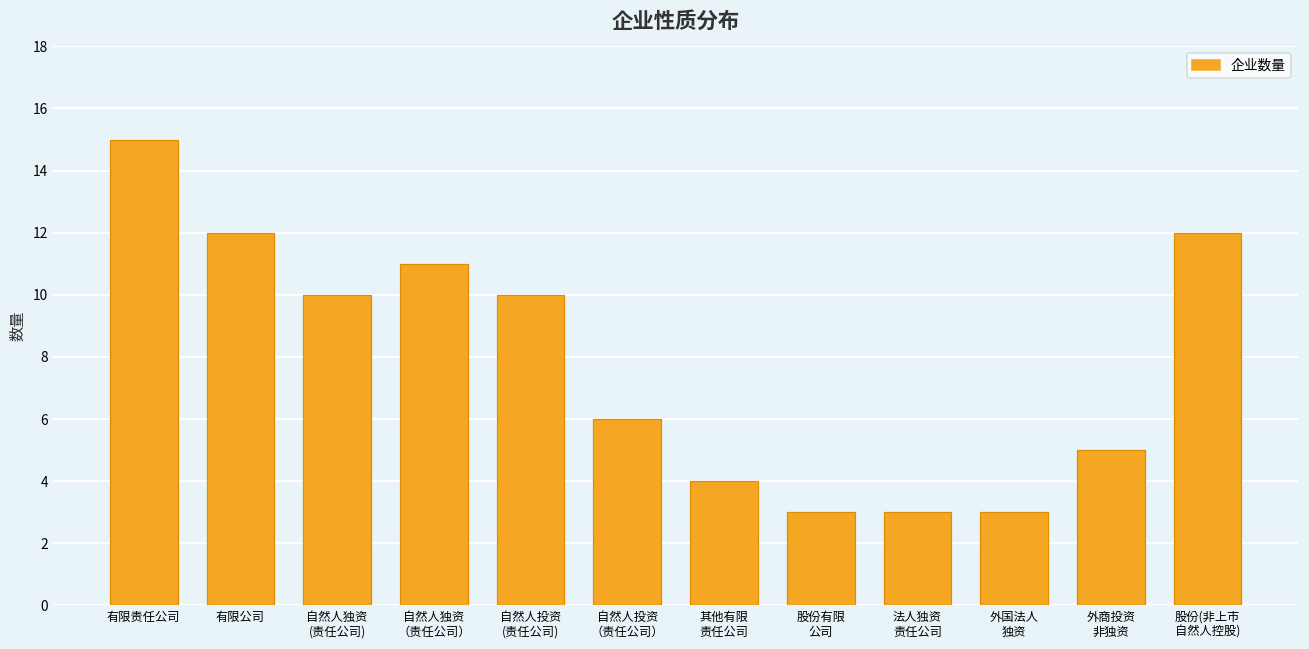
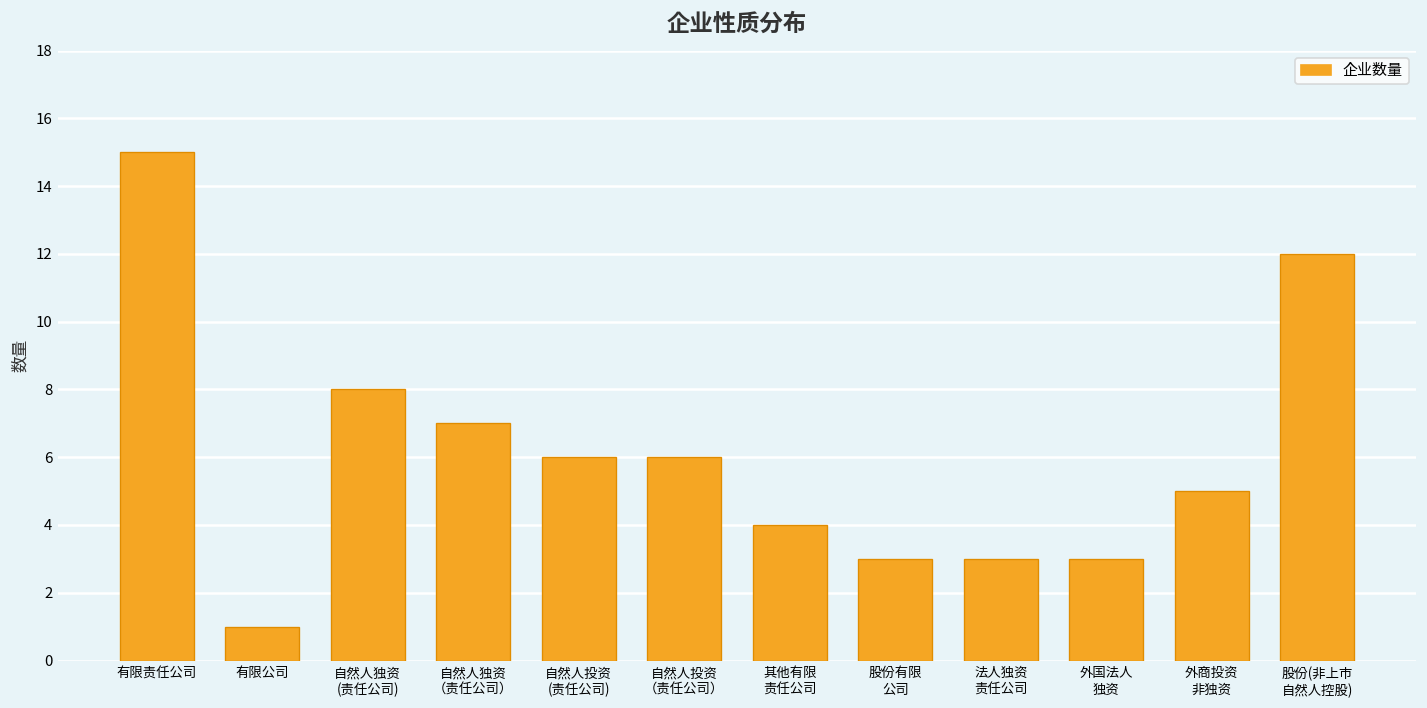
  {
    "有限责任公司": 15,
-   "有限公司": 12,
-   "自然人独资 (责任公司)": 10,
-   "自然人独资 （责任公司）": 11,
-   "自然人投资 (责任公司)": 10,
+   "有限公司": 1,
+   "自然人独资 (责任公司)": 8,
+   "自然人独资 （责任公司）": 7,
+   "自然人投资 (责任公司)": 6,
    "自然人投资 （责任公司）": 6,
    "其他有限 责任公司": 4,
    "股份有限 公司": 3,
    "法人独资 责任公司": 3,
    "外国法人 独资": 3,
    "外商投资 非独资": 5,
    "股份(非上市 自然人控股)": 12
  }
